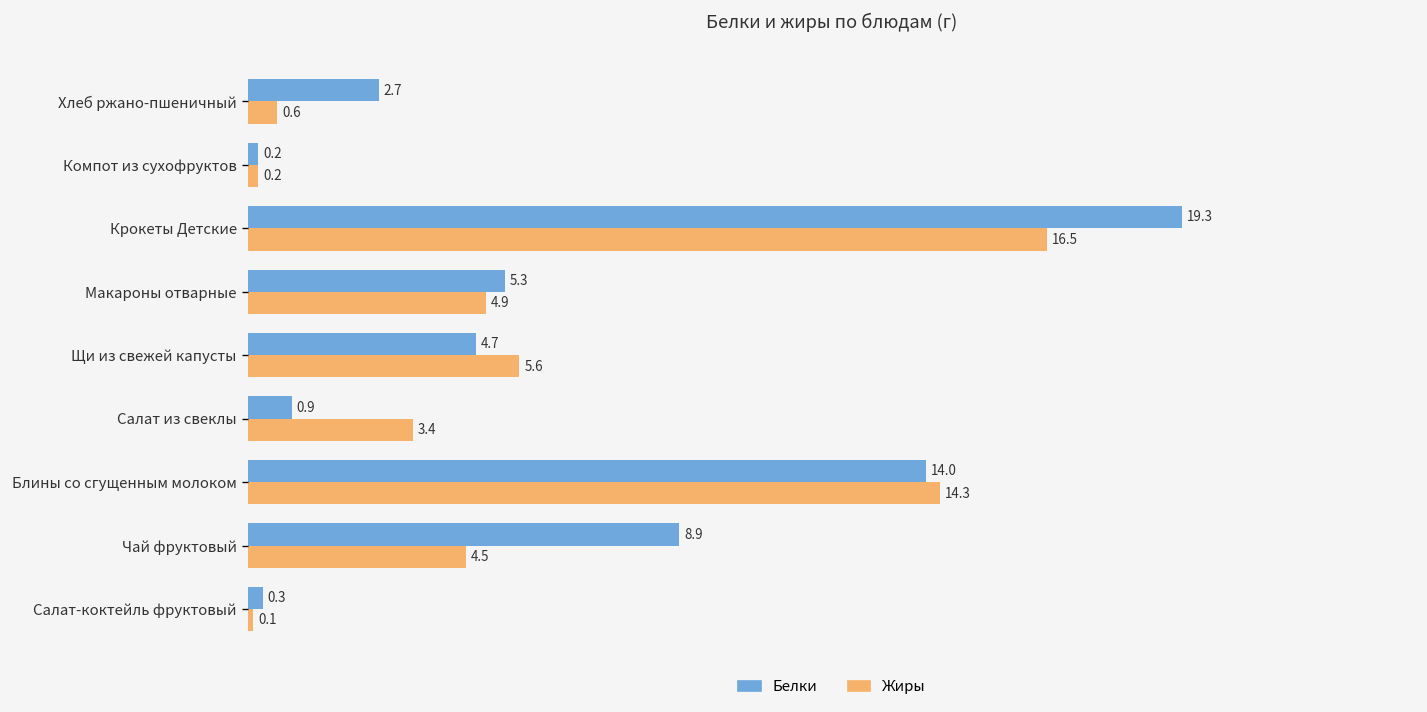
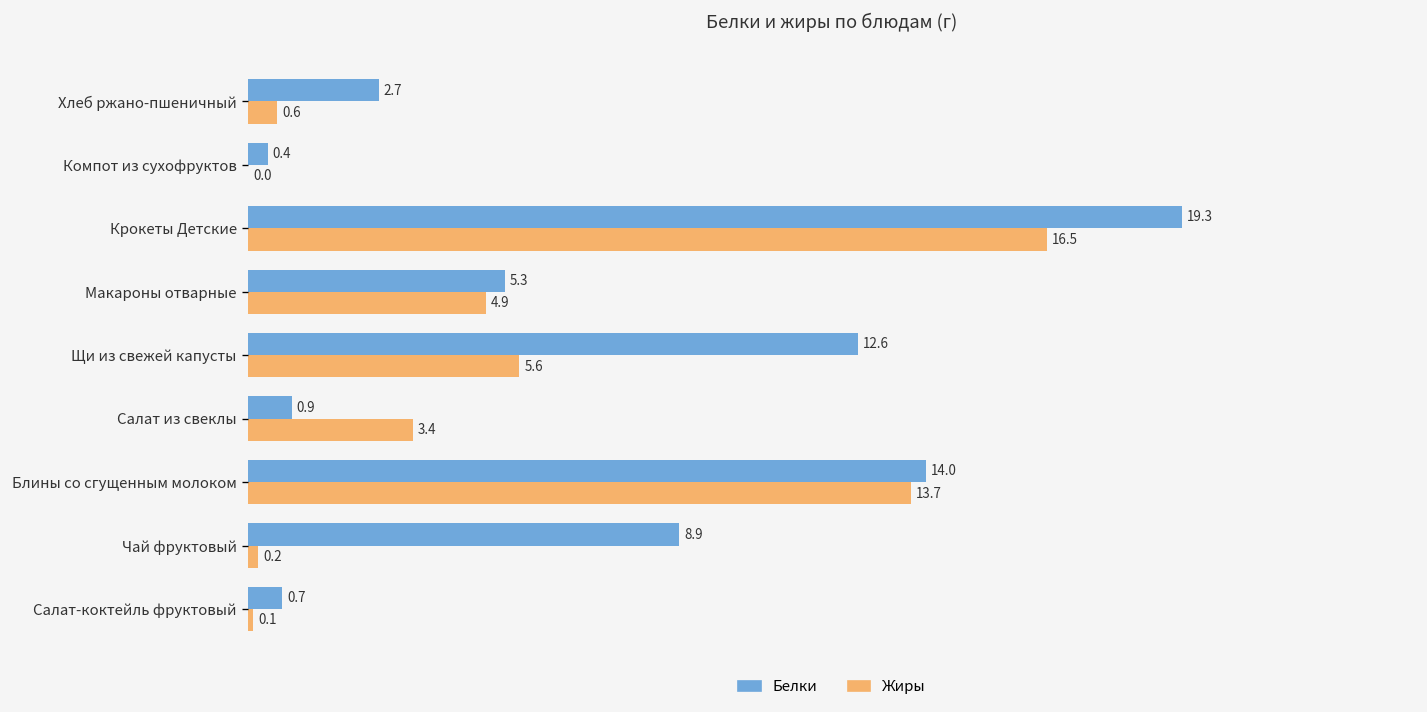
  {
    "Белки": {
      "Хлеб ржано-пшеничный": 2.7,
-     "Компот из сухофруктов": 0.2,
+     "Компот из сухофруктов": 0.4,
      "Крокеты Детские": 19.3,
      "Макароны отварные": 5.3,
-     "Щи из свежей капусты": 4.7,
+     "Щи из свежей капусты": 12.6,
      "Салат из свеклы": 0.9,
      "Блины со сгущенным молоком": 14.0,
      "Чай фруктовый": 8.9,
-     "Салат-коктейль фруктовый": 0.3
+     "Салат-коктейль фруктовый": 0.7
    },
    "Жиры": {
      "Хлеб ржано-пшеничный": 0.6,
-     "Компот из сухофруктов": 0.2,
+     "Компот из сухофруктов": 0.0,
      "Крокеты Детские": 16.5,
      "Макароны отварные": 4.9,
      "Щи из свежей капусты": 5.6,
      "Салат из свеклы": 3.4,
-     "Блины со сгущенным молоком": 14.3,
-     "Чай фруктовый": 4.5,
+     "Блины со сгущенным молоком": 13.7,
+     "Чай фруктовый": 0.2,
      "Салат-коктейль фруктовый": 0.1
    }
  }
